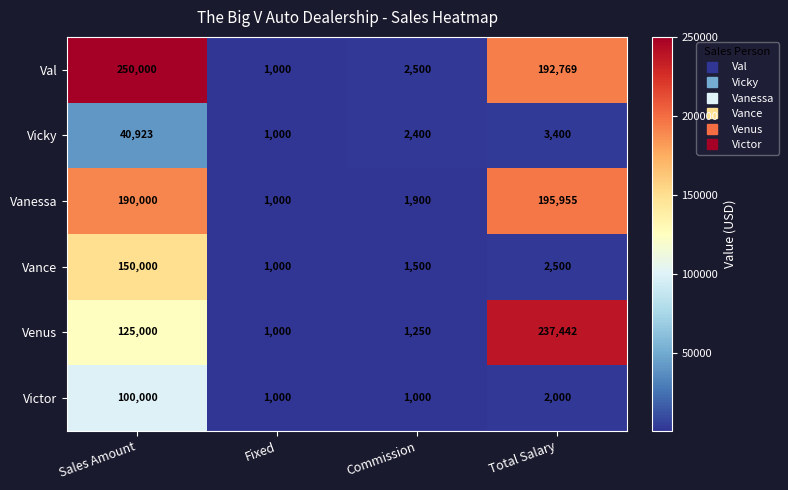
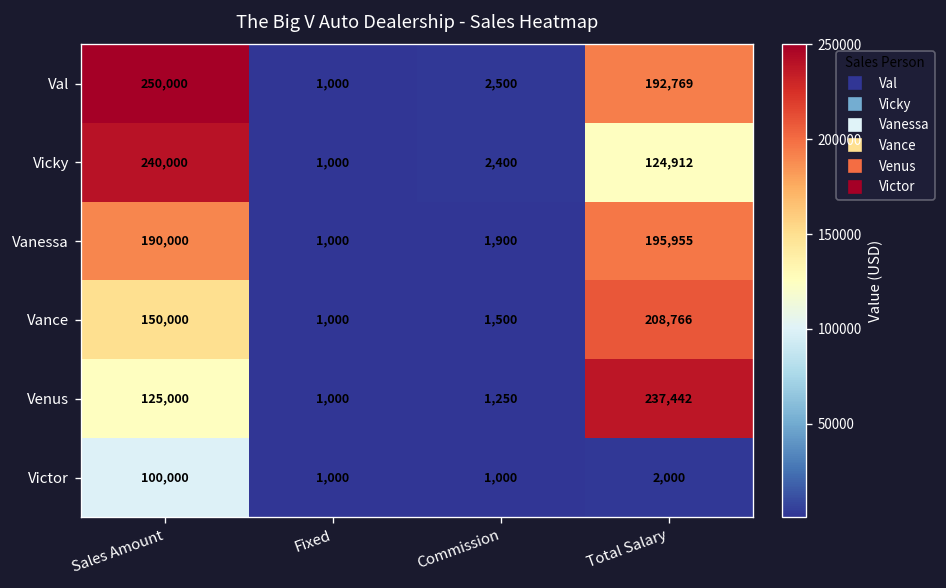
  {
    "Val": {
      "Sales Amount": "250,000",
      "Fixed": "1,000",
      "Commission": "2,500",
      "Total Salary": "192,769"
    },
    "Vicky": {
-     "Sales Amount": "40,923",
+     "Sales Amount": "240,000",
      "Fixed": "1,000",
      "Commission": "2,400",
-     "Total Salary": "3,400"
+     "Total Salary": "124,912"
    },
    "Vanessa": {
      "Sales Amount": "190,000",
      "Fixed": "1,000",
      "Commission": "1,900",
      "Total Salary": "195,955"
    },
    "Vance": {
      "Sales Amount": "150,000",
      "Fixed": "1,000",
      "Commission": "1,500",
-     "Total Salary": "2,500"
+     "Total Salary": "208,766"
    },
    "Venus": {
      "Sales Amount": "125,000",
      "Fixed": "1,000",
      "Commission": "1,250",
      "Total Salary": "237,442"
    },
    "Victor": {
      "Sales Amount": "100,000",
      "Fixed": "1,000",
      "Commission": "1,000",
      "Total Salary": "2,000"
    }
  }
